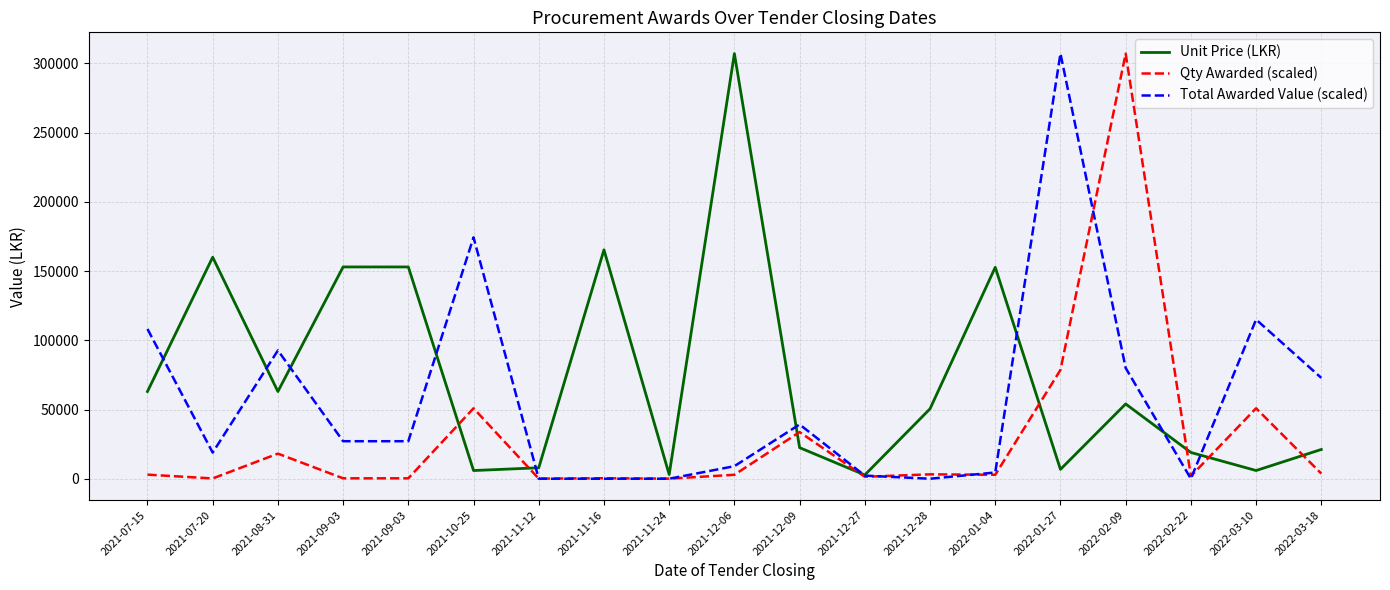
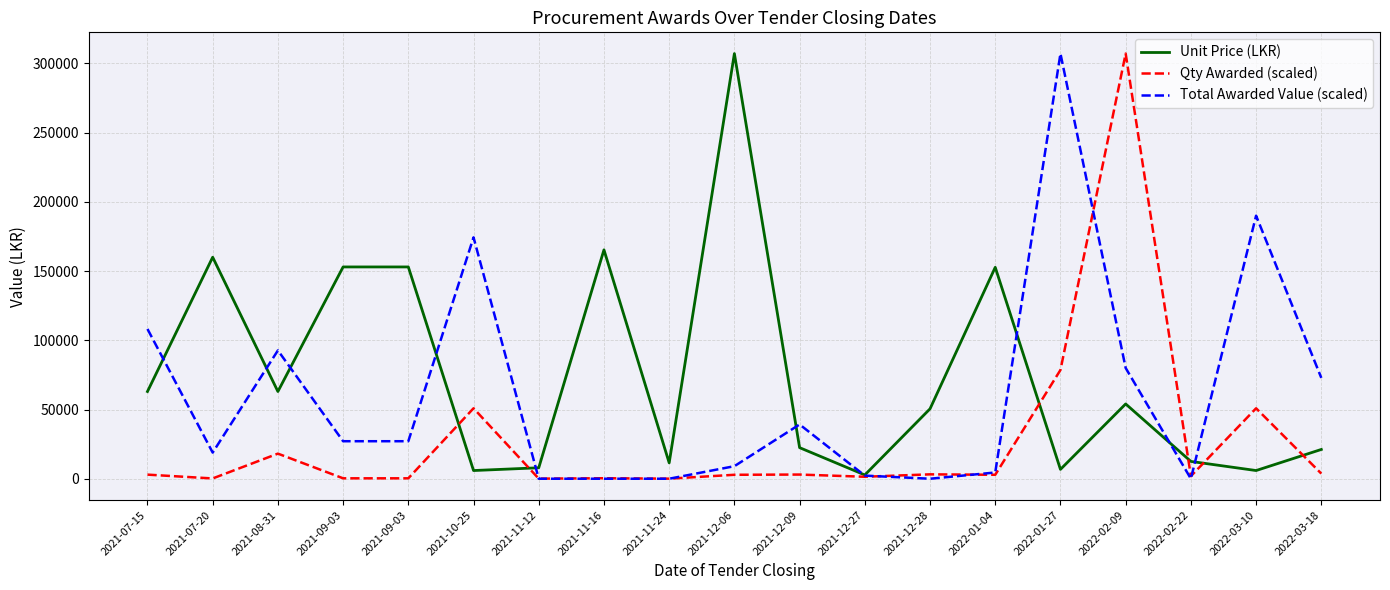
  {
    "Unit Price (LKR)": {
      "2021-07-15": 63000,
      "2021-07-20": 160000,
      "2021-08-31": 63000,
      "2021-10-25": 6000,
      "2021-11-12": 8000,
      "2021-11-16": 165000,
-     "2021-11-24": 3000,
+     "2021-11-24": 11000,
      "2021-12-06": 307000,
      "2021-12-09": 22000,
      "2021-12-28": 51000,
      "2022-01-04": 153000,
      "2022-01-27": 7000,
      "2022-02-09": 54000,
-     "2022-02-22": 19000,
+     "2022-02-22": 13000,
      "2022-03-10": 6000,
      "2022-03-18": 21000
    },
    "Qty Awarded (scaled)": {
      "2021-07-15": 3000,
      "2021-07-20": 0,
      "2021-08-31": 18000,
      "2021-10-25": 51000,
      "2021-12-06": 3000,
-     "2021-12-09": 34000,
+     "2021-12-09": 3000,
      "2021-12-28": 3000,
      "2022-01-27": 79000,
      "2022-02-09": 307000,
      "2022-02-22": 2000,
      "2022-03-10": 51000,
      "2022-03-18": 4000
    },
    "Total Awarded Value (scaled)": {
      "2021-07-15": 108000,
      "2021-07-20": 19000,
      "2021-08-31": 93000,
      "2021-10-25": 174000,
      "2021-12-06": 9000,
      "2021-12-09": 39000,
      "2021-12-28": 0,
      "2022-01-27": 307000,
      "2022-02-09": 80000,
      "2022-02-22": 0,
-     "2022-03-10": 115000,
+     "2022-03-10": 190000,
      "2022-03-18": 73000
    }
  }
